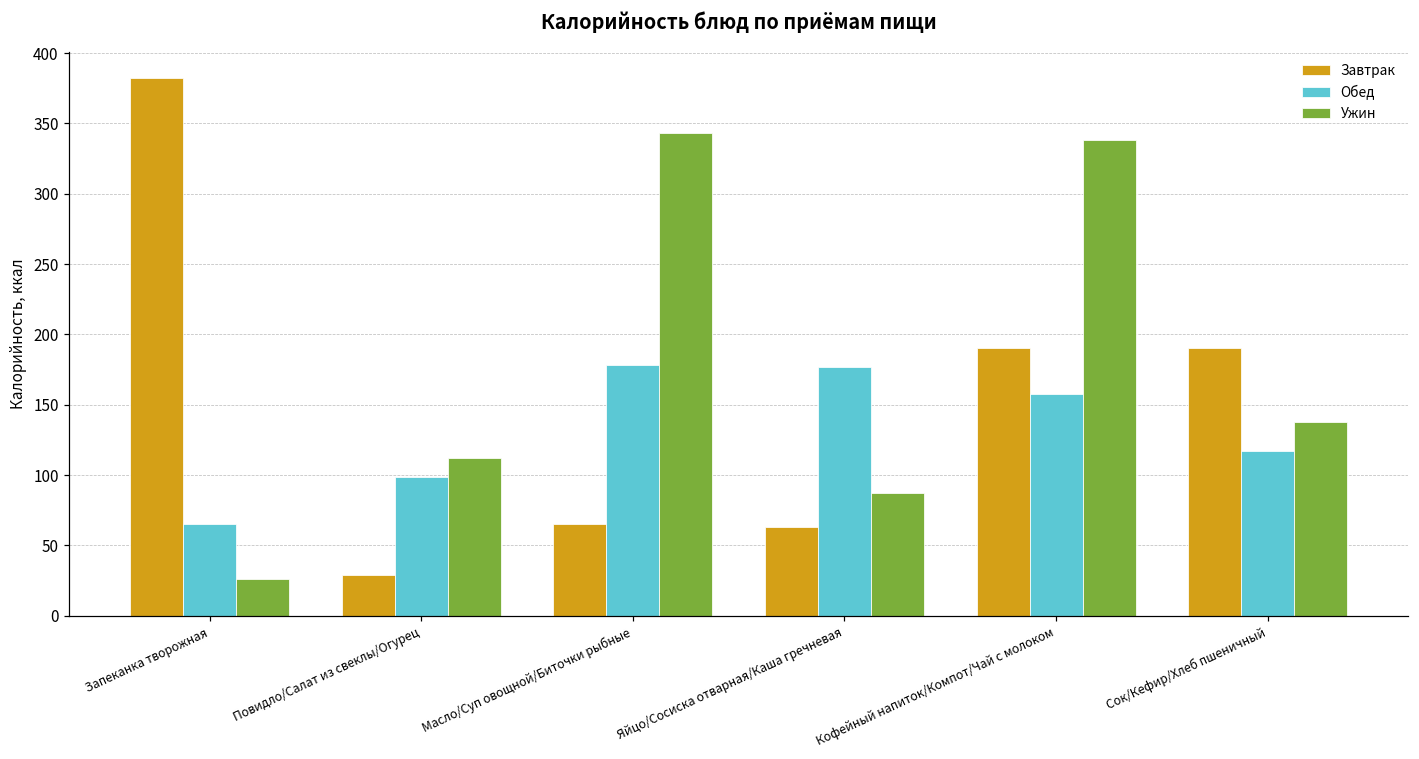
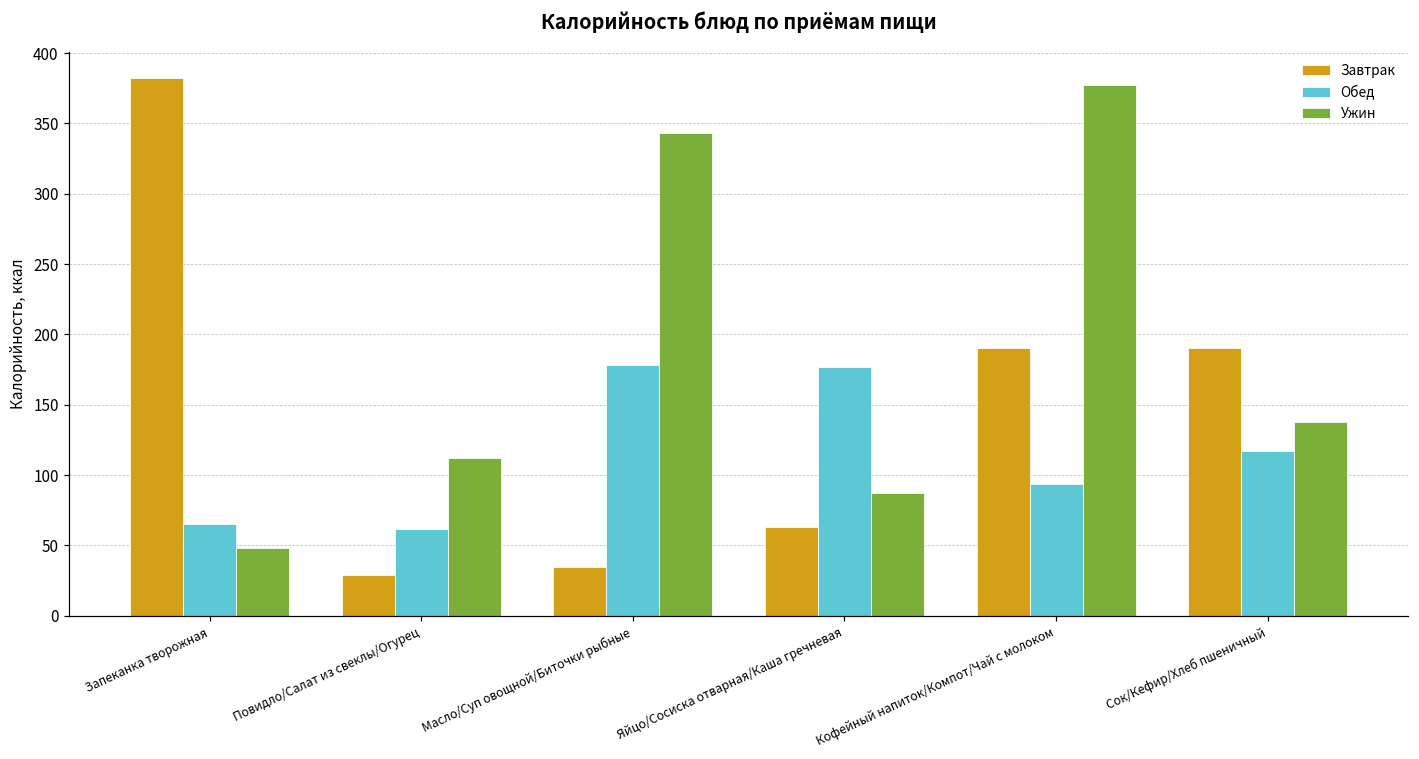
  {
    "Завтрак": {
      "Запеканка творожная": 382,
      "Повидло/Салат из свеклы/Огурец": 29,
-     "Масло/Суп овощной/Биточки рыбные": 65,
+     "Масло/Суп овощной/Биточки рыбные": 35,
      "Яйцо/Сосиска отварная/Каша гречневая": 63,
      "Кофейный напиток/Компот/Чай с молоком": 190,
      "Сок/Кефир/Хлеб пшеничный": 190
    },
    "Обед": {
      "Запеканка творожная": 65,
-     "Повидло/Салат из свеклы/Огурец": 99,
+     "Повидло/Салат из свеклы/Огурец": 62,
      "Масло/Суп овощной/Биточки рыбные": 178,
      "Яйцо/Сосиска отварная/Каша гречневая": 177,
-     "Кофейный напиток/Компот/Чай с молоком": 158,
+     "Кофейный напиток/Компот/Чай с молоком": 94,
      "Сок/Кефир/Хлеб пшеничный": 117
    },
    "Ужин": {
-     "Запеканка творожная": 26,
+     "Запеканка творожная": 48,
      "Повидло/Салат из свеклы/Огурец": 112,
      "Масло/Суп овощной/Биточки рыбные": 343,
      "Яйцо/Сосиска отварная/Каша гречневая": 87,
-     "Кофейный напиток/Компот/Чай с молоком": 338,
+     "Кофейный напиток/Компот/Чай с молоком": 378,
      "Сок/Кефир/Хлеб пшеничный": 138
    }
  }
